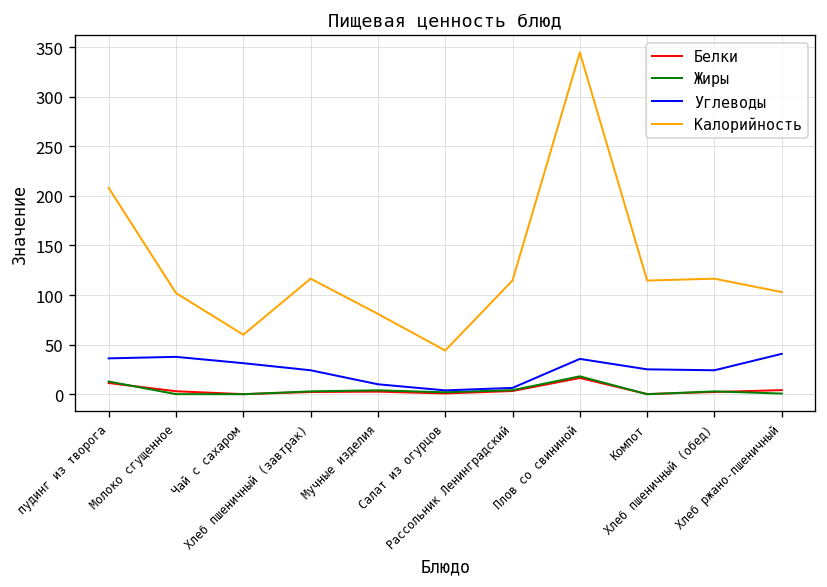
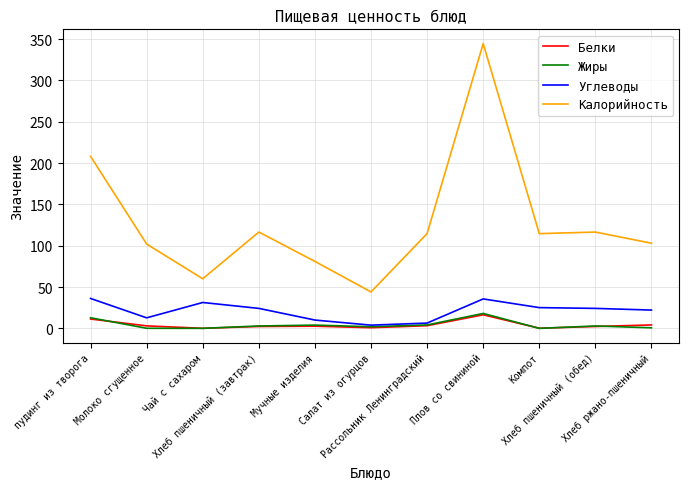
  {
    "Белки": {
      "Хлеб ржано-пшеничный": 0
    },
    "Жиры": {
      "Хлеб ржано-пшеничный": 0
    },
    "Углеводы": {
      "пудинг из творога": 40,
-     "Молоко сгущенное": 40,
+     "Молоко сгущенное": 10,
      "Чай с сахаром": 30,
      "Хлеб пшеничный (завтрак)": 20,
      "Мучные изделия": 10,
      "Плов со свининой": 40,
      "Компот": 30,
      "Хлеб пшеничный (обед)": 20,
-     "Хлеб ржано-пшеничный": 40
+     "Хлеб ржано-пшеничный": 20
    },
    "Калорийность": {
      "пудинг из творога": 210,
      "Молоко сгущенное": 100,
      "Чай с сахаром": 60,
      "Хлеб пшеничный (завтрак)": 120,
      "Мучные изделия": 80,
      "Салат из огурцов": 40,
      "Рассольник Ленинградский": 110,
      "Плов со свининой": 340,
      "Компот": 110,
      "Хлеб пшеничный (обед)": 120,
      "Хлеб ржано-пшеничный": 100
    }
  }
